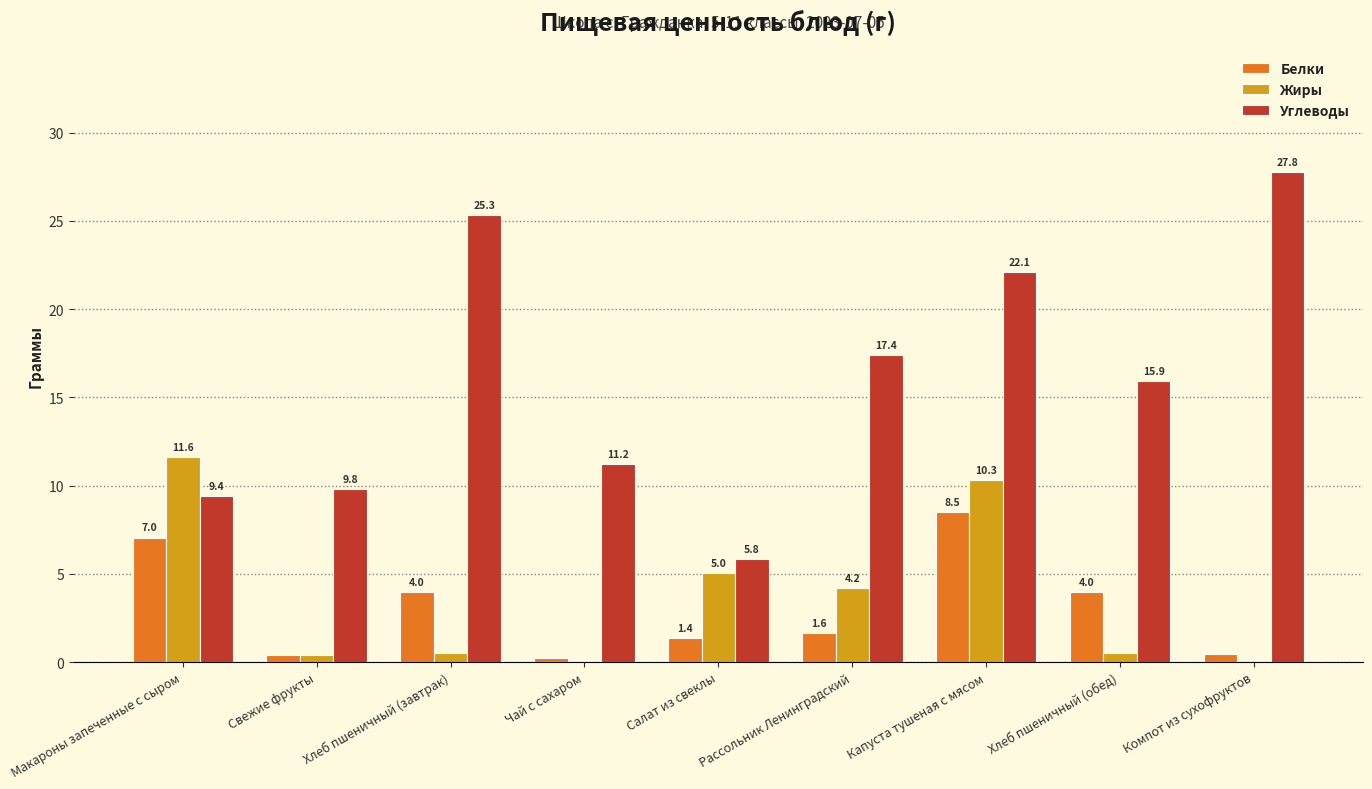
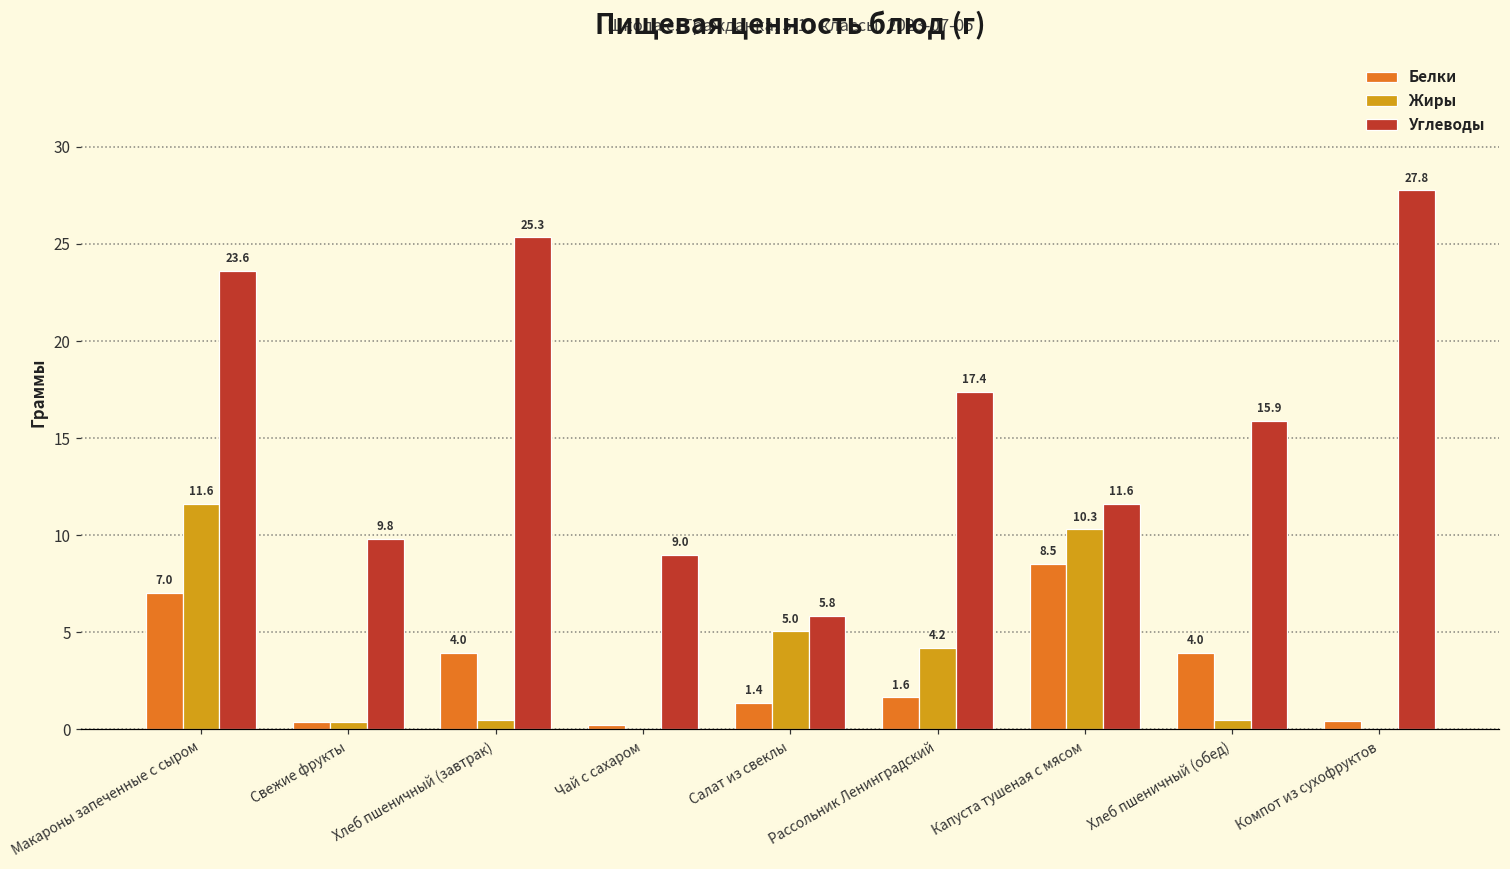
  {
    "Углеводы": {
-     "Макароны запеченные с сыром": 9.4,
+     "Макароны запеченные с сыром": 23.6,
      "Свежие фрукты": 9.8,
      "Хлеб пшеничный (завтрак)": 25.3,
-     "Чай с сахаром": 11.2,
+     "Чай с сахаром": 9.0,
      "Салат из свеклы": 5.8,
      "Рассольник Ленинградский": 17.4,
-     "Капуста тушеная с мясом": 22.1,
+     "Капуста тушеная с мясом": 11.6,
      "Хлеб пшеничный (обед)": 15.9,
      "Компот из сухофруктов": 27.8
    }
  }
